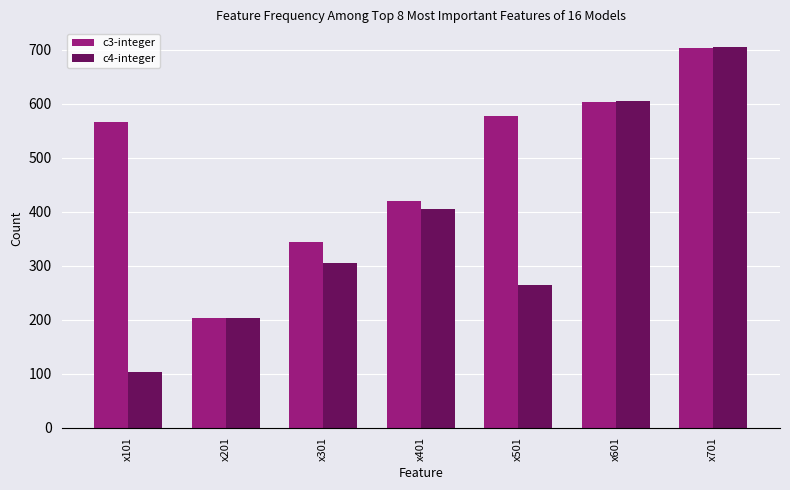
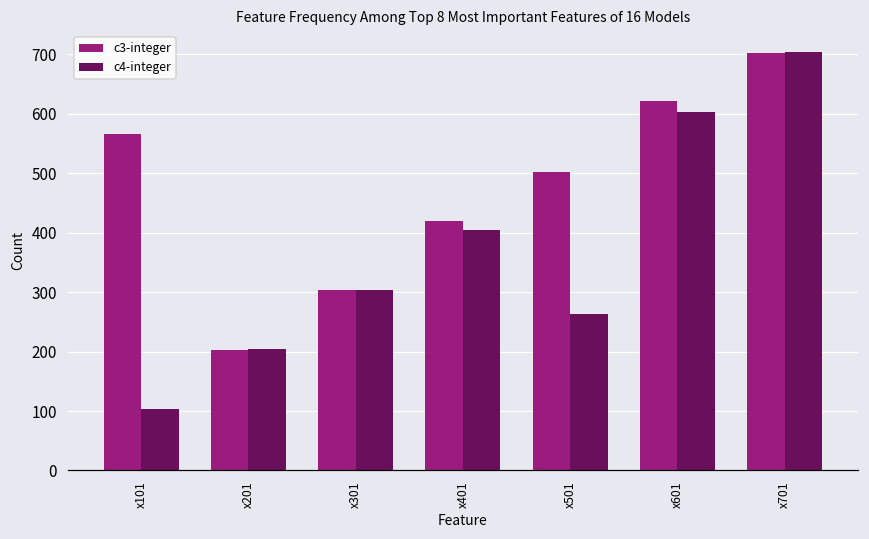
  {
    "c3-integer": {
      "x101": 570,
      "x201": 200,
-     "x301": 340,
+     "x301": 300,
      "x401": 420,
-     "x501": 580,
-     "x601": 600,
+     "x501": 500,
+     "x601": 620,
      "x701": 700
    },
    "c4-integer": {
      "x101": 100,
      "x201": 200,
      "x301": 300,
      "x401": 400,
      "x501": 260,
      "x601": 600,
      "x701": 700
    }
  }
